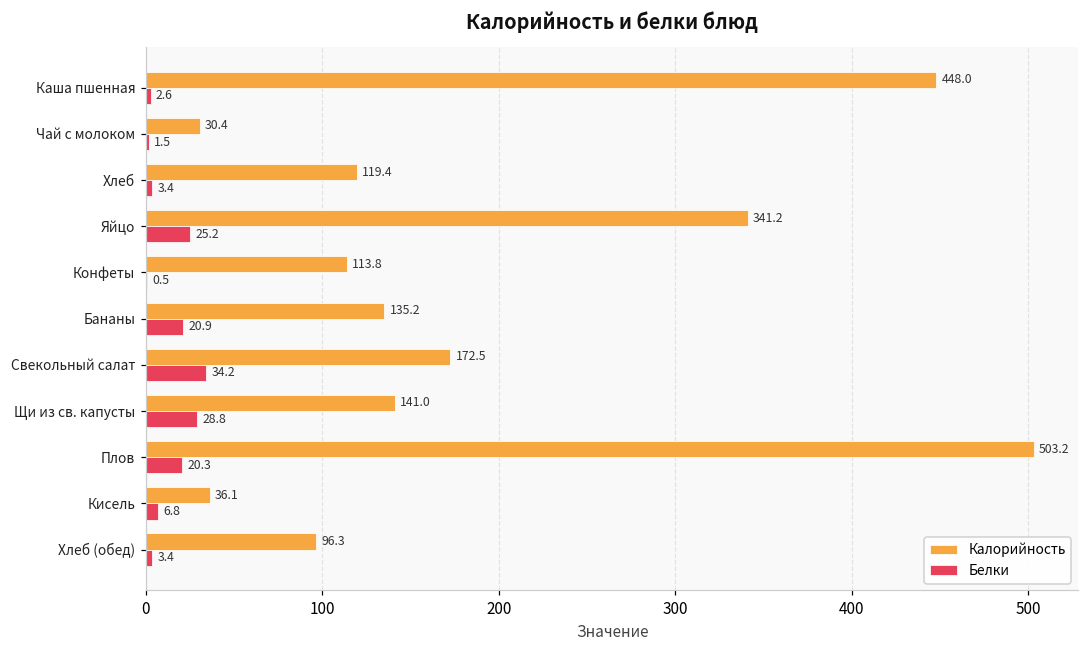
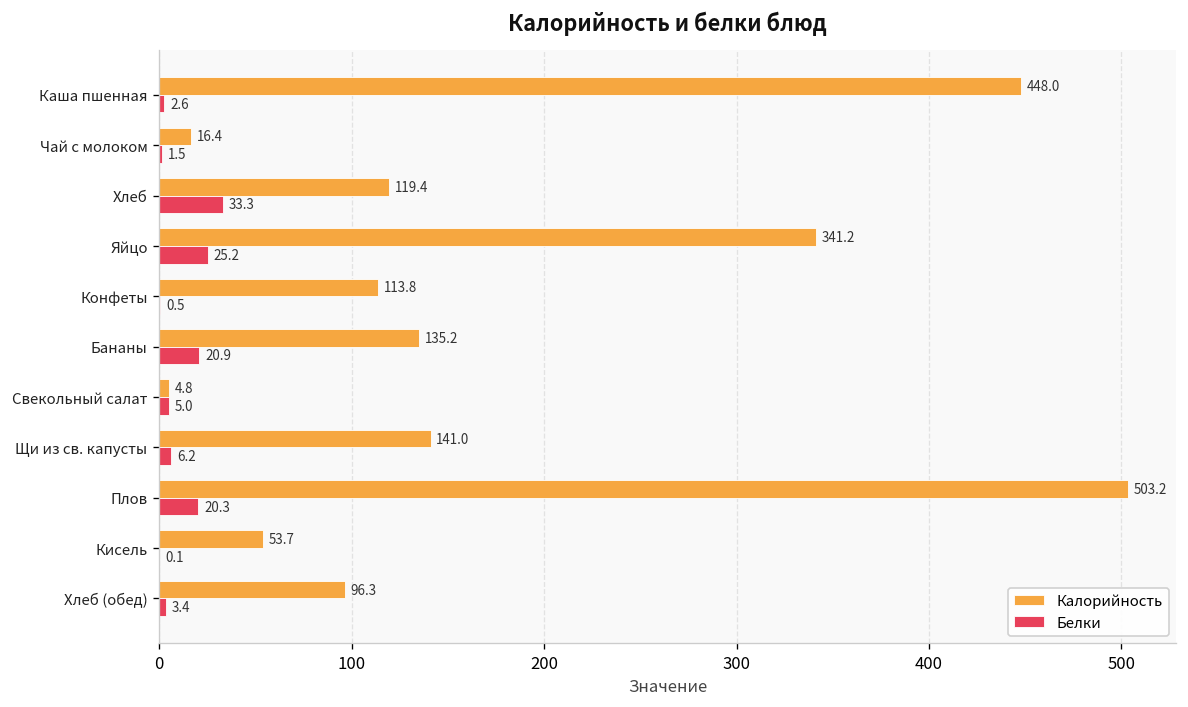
  {
    "Калорийность": {
      "Каша пшенная": 448.0,
-     "Чай с молоком": 30.4,
+     "Чай с молоком": 16.4,
      "Хлеб": 119.4,
      "Яйцо": 341.2,
      "Конфеты": 113.8,
      "Бананы": 135.2,
-     "Свекольный салат": 172.5,
+     "Свекольный салат": 4.8,
      "Щи из св. капусты": 141.0,
      "Плов": 503.2,
-     "Кисель": 36.1,
+     "Кисель": 53.7,
      "Хлеб (обед)": 96.3
    },
    "Белки": {
      "Каша пшенная": 2.6,
      "Чай с молоком": 1.5,
-     "Хлеб": 3.4,
+     "Хлеб": 33.3,
      "Яйцо": 25.2,
      "Конфеты": 0.5,
      "Бананы": 20.9,
-     "Свекольный салат": 34.2,
-     "Щи из св. капусты": 28.8,
+     "Свекольный салат": 5.0,
+     "Щи из св. капусты": 6.2,
      "Плов": 20.3,
-     "Кисель": 6.8,
+     "Кисель": 0.1,
      "Хлеб (обед)": 3.4
    }
  }
